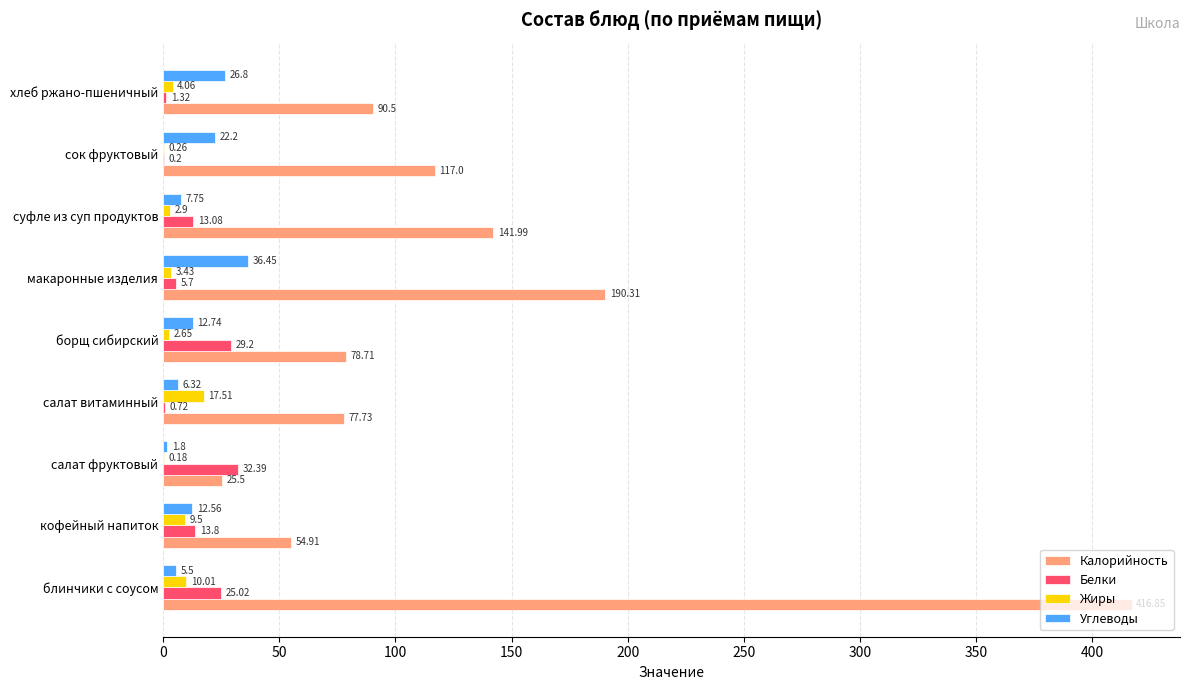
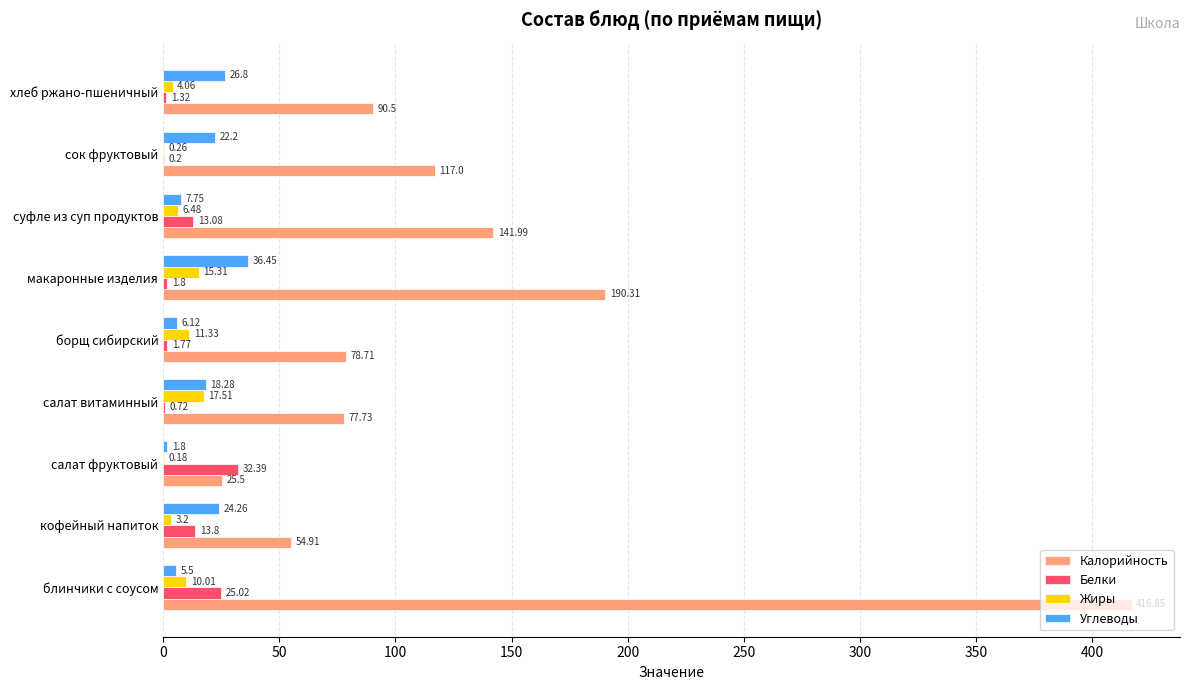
  {
    "Калорийность": {
      "хлеб ржано-пшеничный": 90.5,
      "сок фруктовый": 117.0,
      "суфле из суп продуктов": 141.99,
      "макаронные изделия": 190.31,
      "борщ сибирский": 78.71,
      "салат витаминный": 77.73,
      "салат фруктовый": 25.5,
      "кофейный напиток": 54.91
    },
    "Белки": {
      "хлеб ржано-пшеничный": 1.32,
      "сок фруктовый": 0.2,
      "суфле из суп продуктов": 13.08,
-     "макаронные изделия": 5.7,
-     "борщ сибирский": 29.2,
+     "макаронные изделия": 1.8,
+     "борщ сибирский": 1.77,
      "салат витаминный": 0.72,
      "салат фруктовый": 32.39,
      "кофейный напиток": 13.8,
      "блинчики с соусом": 25.02
    },
    "Жиры": {
      "хлеб ржано-пшеничный": 4.06,
      "сок фруктовый": 0.26,
-     "суфле из суп продуктов": 2.9,
-     "макаронные изделия": 3.43,
-     "борщ сибирский": 2.65,
+     "суфле из суп продуктов": 6.48,
+     "макаронные изделия": 15.31,
+     "борщ сибирский": 11.33,
      "салат витаминный": 17.51,
      "салат фруктовый": 0.18,
-     "кофейный напиток": 9.5,
+     "кофейный напиток": 3.2,
      "блинчики с соусом": 10.01
    },
    "Углеводы": {
      "хлеб ржано-пшеничный": 26.8,
      "сок фруктовый": 22.2,
      "суфле из суп продуктов": 7.75,
      "макаронные изделия": 36.45,
-     "борщ сибирский": 12.74,
-     "салат витаминный": 6.32,
+     "борщ сибирский": 6.12,
+     "салат витаминный": 18.28,
      "салат фруктовый": 1.8,
-     "кофейный напиток": 12.56,
+     "кофейный напиток": 24.26,
      "блинчики с соусом": 5.5
    }
  }
